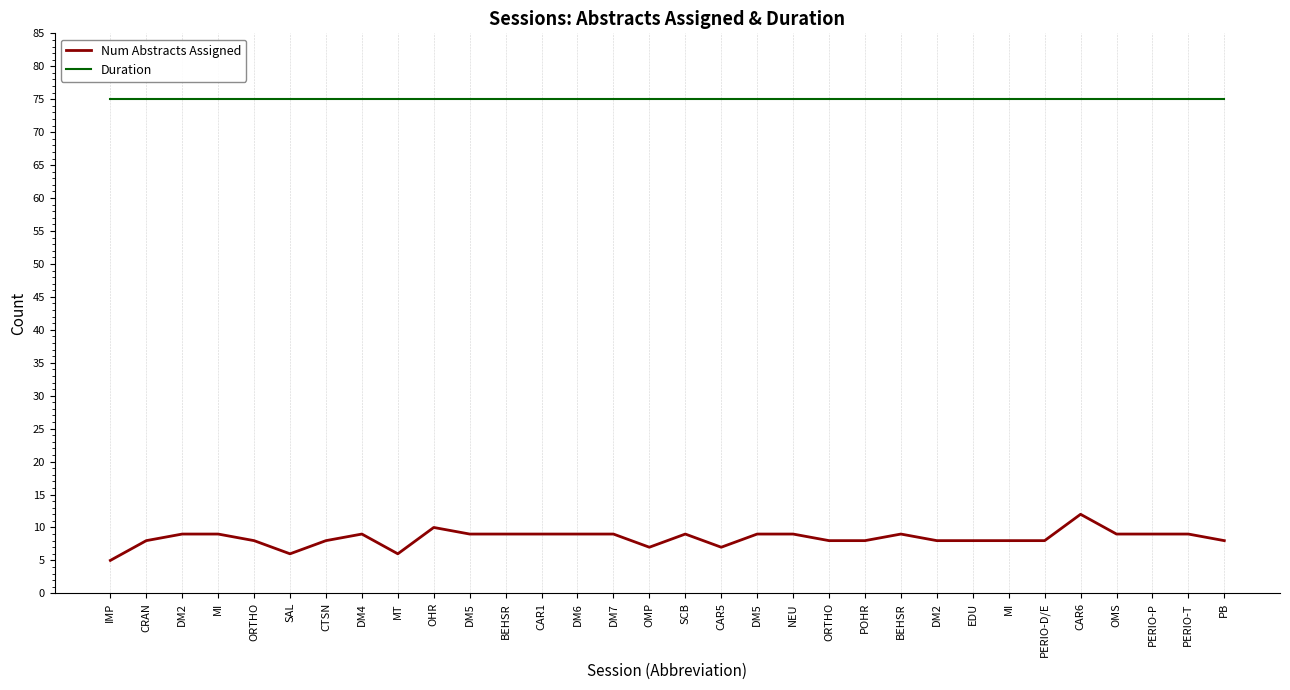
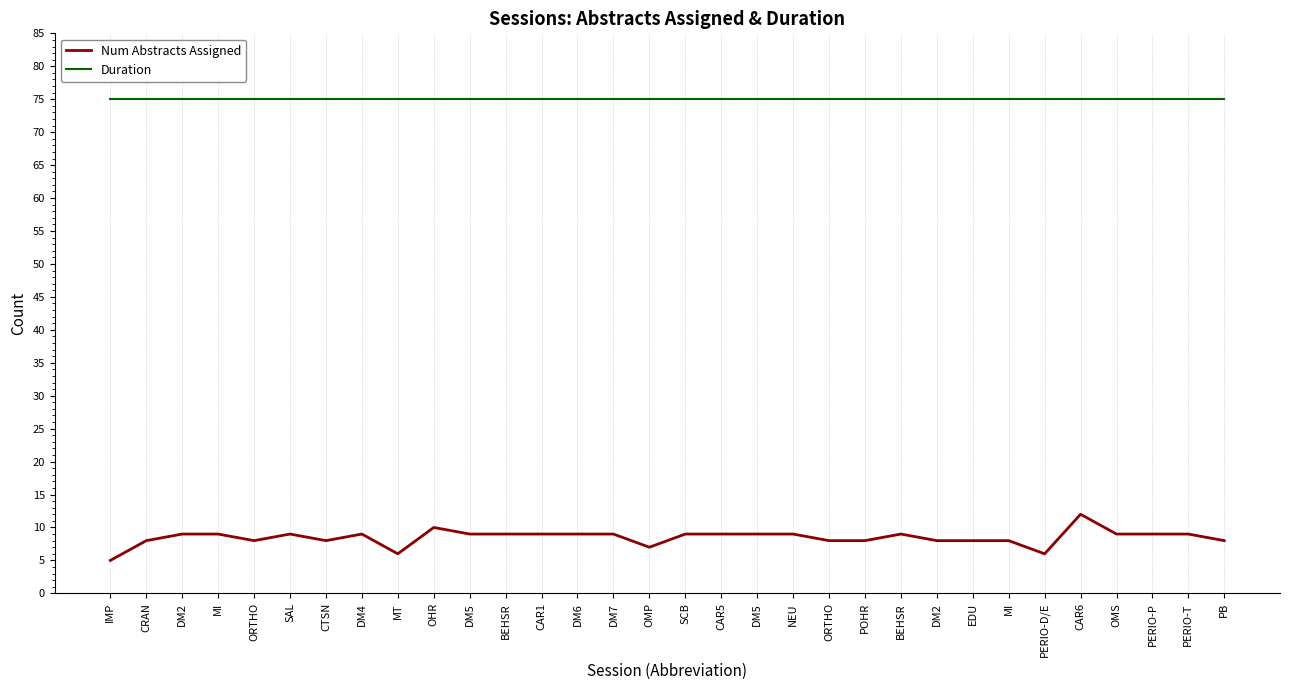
  {
    "Num Abstracts Assigned": {
      "IMP": 5,
      "CRAN": 8,
-     "SAL": 6,
+     "SAL": 9,
      "CTSN": 8,
      "DM4": 9,
      "MT": 6,
      "OHR": 10,
      "CAR1": 9,
      "DM6": 9,
      "DM7": 9,
      "OMP": 7,
      "SCB": 9,
-     "CAR5": 7,
+     "CAR5": 9,
      "NEU": 9,
      "POHR": 8,
      "EDU": 8,
-     "PERIO-D/E": 8,
+     "PERIO-D/E": 6,
      "CAR6": 12,
      "OMS": 9,
      "PERIO-P": 9,
      "PERIO-T": 9,
      "PB": 8
    },
    "Duration": {
      "IMP": 75,
      "CRAN": 75,
      "SAL": 75,
      "CTSN": 75,
      "DM4": 75,
      "MT": 75,
      "OHR": 75,
      "CAR1": 75,
      "DM6": 75,
      "DM7": 75,
      "OMP": 75,
      "SCB": 75,
      "CAR5": 75,
      "NEU": 75,
      "POHR": 75,
      "EDU": 75,
      "PERIO-D/E": 75,
      "CAR6": 75,
      "OMS": 75,
      "PERIO-P": 75,
      "PERIO-T": 75,
      "PB": 75
    }
  }
